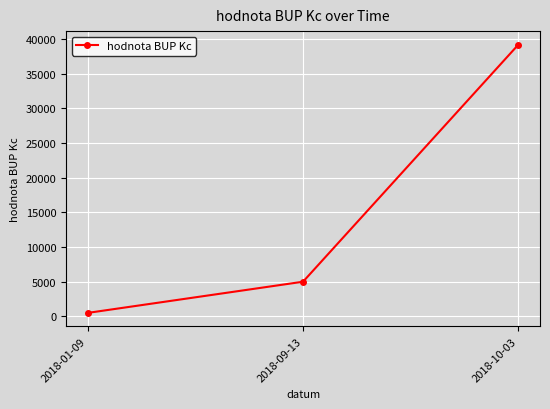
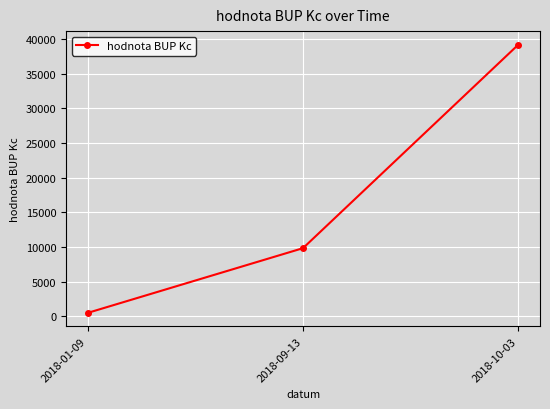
  {
    "2018-01-09": 1000,
-   "2018-09-13": 5000,
+   "2018-09-13": 10000,
    "2018-10-03": 39000
  }
